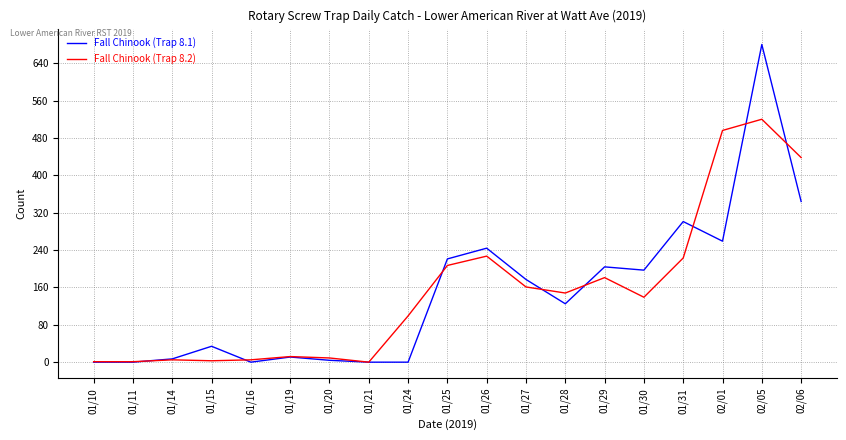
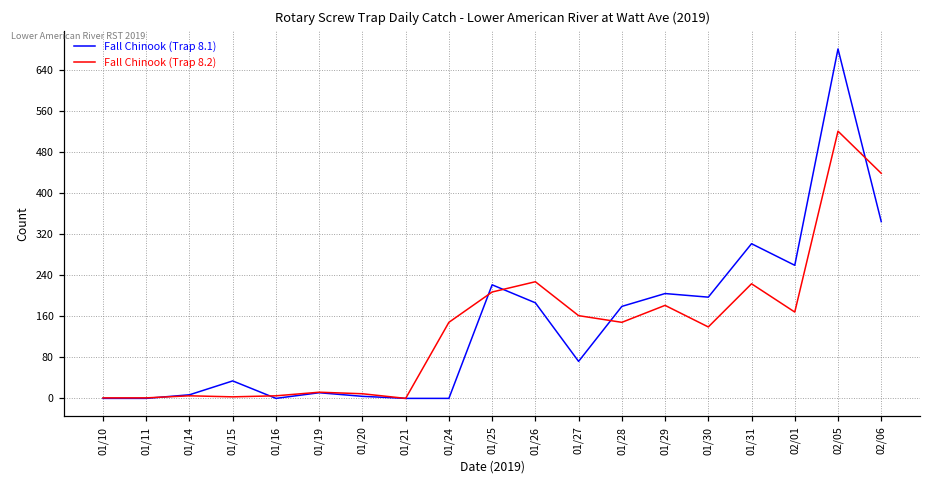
  {
    "Fall Chinook (Trap 8.1)": {
      "01/15": 30,
      "01/24": 0,
      "01/25": 220,
-     "01/26": 240,
-     "01/27": 180,
-     "01/28": 130,
+     "01/26": 190,
+     "01/27": 70,
+     "01/28": 180,
      "01/29": 200,
      "01/30": 200,
      "01/31": 300,
      "02/01": 260,
      "02/05": 680,
      "02/06": 340
    },
    "Fall Chinook (Trap 8.2)": {
      "01/15": 0,
-     "01/24": 100,
+     "01/24": 150,
      "01/25": 210,
      "01/26": 230,
      "01/27": 160,
      "01/28": 150,
      "01/29": 180,
      "01/30": 140,
      "01/31": 220,
-     "02/01": 500,
+     "02/01": 170,
      "02/05": 520,
      "02/06": 440
    }
  }
